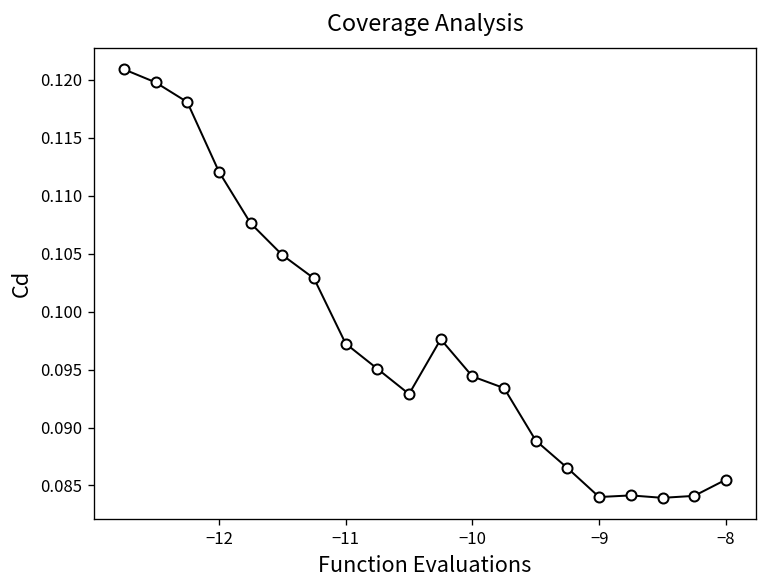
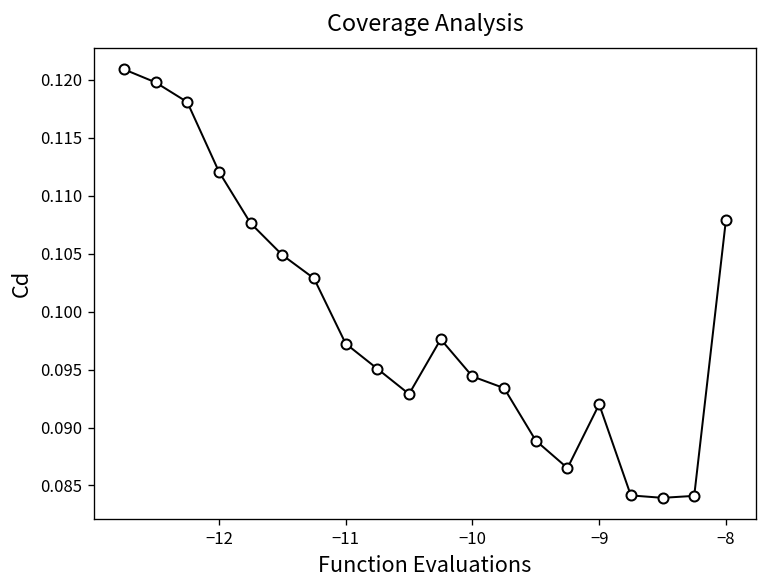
  {
    "−12": 0.112,
    "−11": 0.097,
    "−10": 0.094,
-   "−9": 0.084,
-   "−8": 0.086
+   "−9": 0.092,
+   "−8": 0.108
  }
